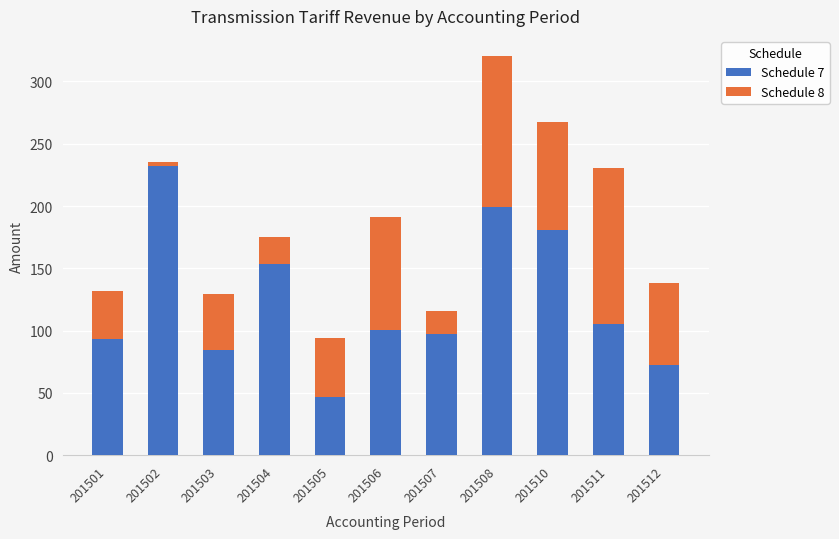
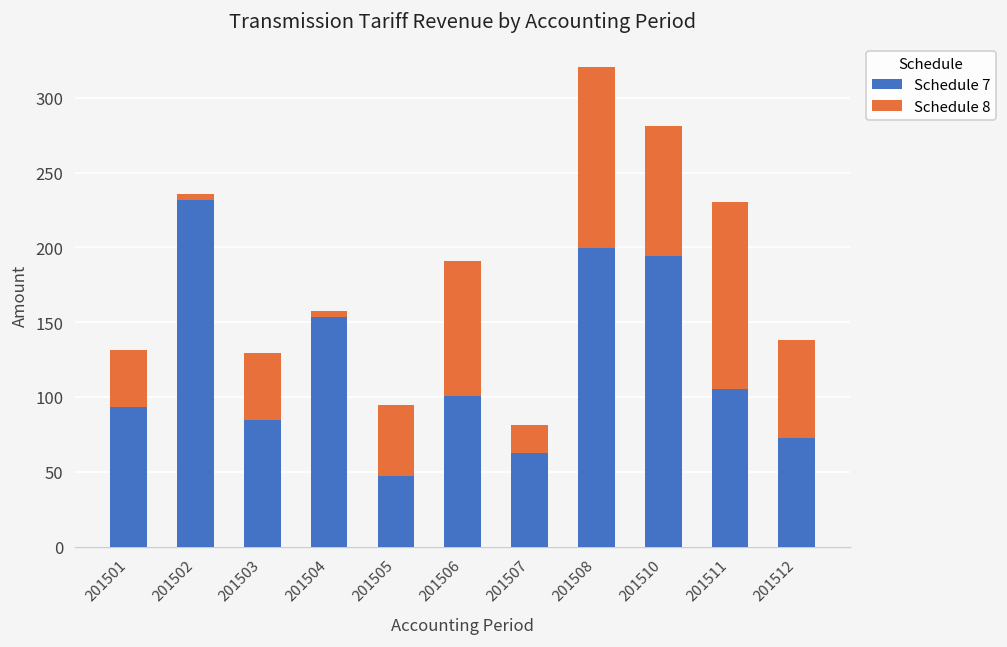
  {
    "Schedule 7": {
      "201501": 93,
      "201502": 232,
      "201503": 84,
      "201504": 153,
      "201505": 47,
      "201506": 100,
-     "201507": 97,
+     "201507": 63,
      "201508": 199,
-     "201510": 180,
+     "201510": 194,
      "201511": 105,
      "201512": 72
    },
    "Schedule 8": {
      "201501": 38,
      "201502": 4,
      "201503": 45,
-     "201504": 22,
+     "201504": 4,
      "201505": 47,
      "201506": 91,
      "201507": 19,
      "201508": 121,
      "201510": 87,
      "201511": 125,
      "201512": 66
    }
  }
